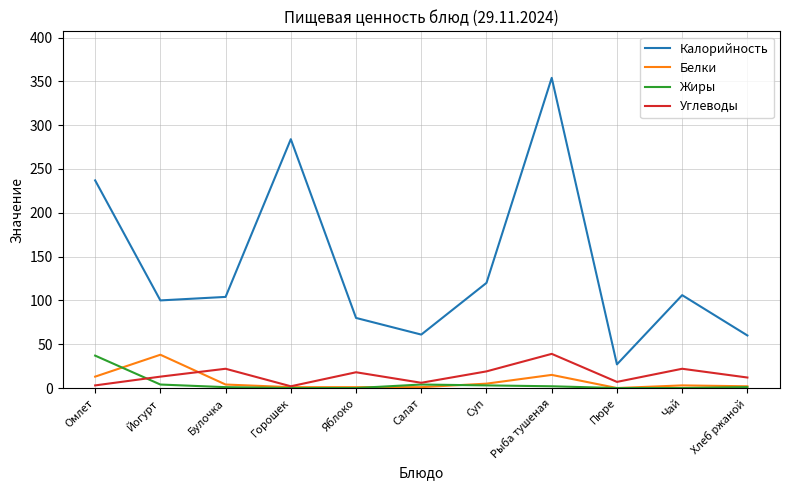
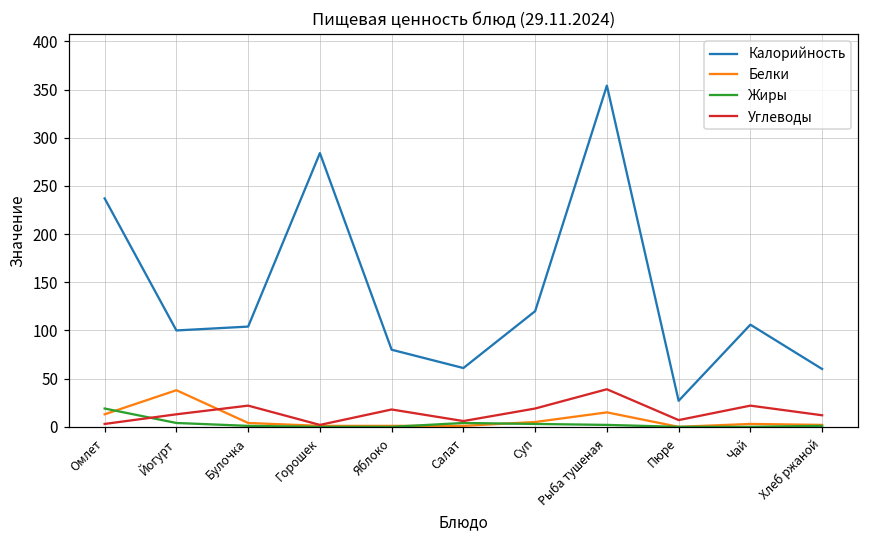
  {
    "Калорийность": {
      "Омлет": 240,
      "Йогурт": 100,
      "Булочка": 100,
      "Горошек": 280,
      "Яблоко": 80,
      "Салат": 60,
      "Суп": 120,
      "Рыба тушеная": 350,
      "Пюре": 30,
      "Чай": 110,
      "Хлеб ржаной": 60
    },
    "Белки": {
      "Омлет": 10,
      "Йогурт": 40,
      "Булочка": 0,
      "Салат": 0,
      "Рыба тушеная": 20,
      "Чай": 0
    },
    "Жиры": {
-     "Омлет": 40,
+     "Омлет": 20,
      "Йогурт": 0,
      "Булочка": 0,
      "Рыба тушеная": 0,
      "Чай": 0
    },
    "Углеводы": {
      "Омлет": 0,
      "Йогурт": 10,
      "Булочка": 20,
      "Яблоко": 20,
      "Суп": 20,
      "Рыба тушеная": 40,
      "Пюре": 10,
      "Чай": 20,
      "Хлеб ржаной": 10
    }
  }
